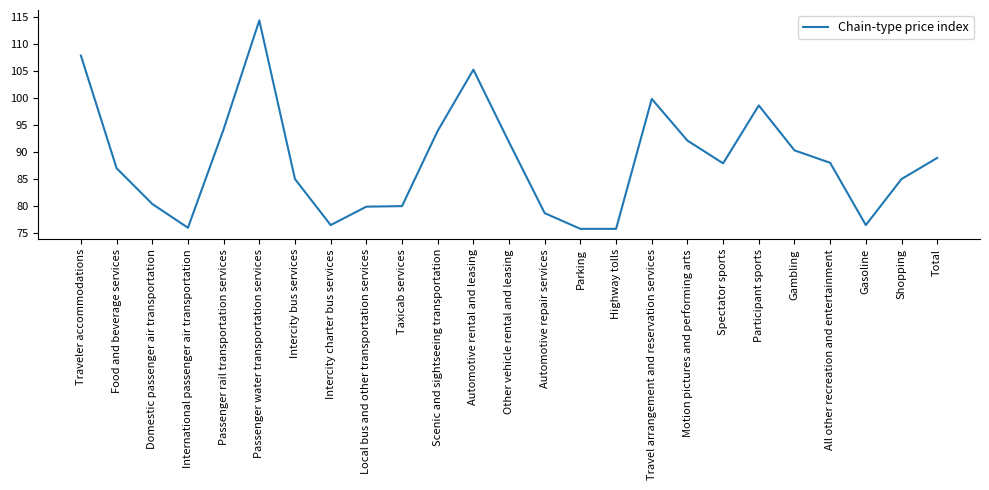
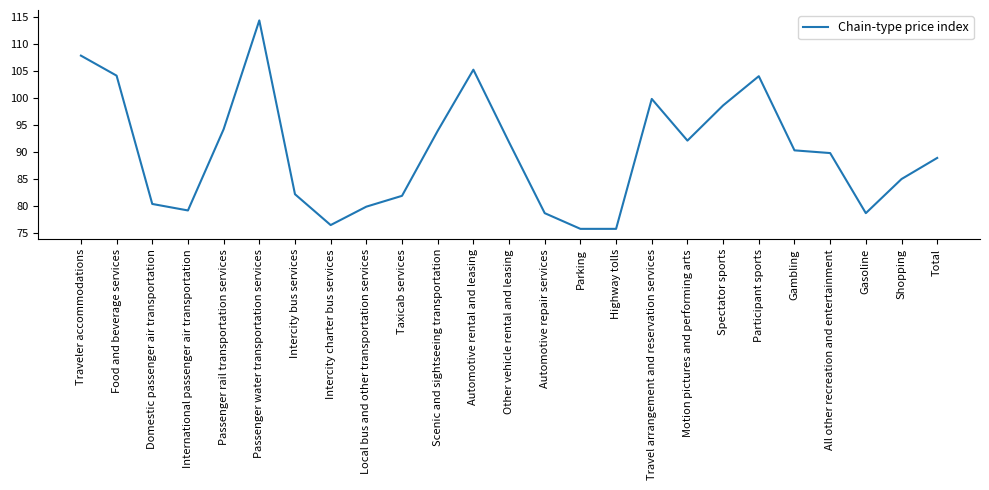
  {
    "Traveler accommodations": 108,
-   "Food and beverage services": 87,
+   "Food and beverage services": 104,
    "Domestic passenger air transportation": 80,
-   "International passenger air transportation": 76,
+   "International passenger air transportation": 79,
    "Passenger rail transportation services": 94,
    "Passenger water transportation services": 114,
-   "Intercity bus services": 85,
+   "Intercity bus services": 82,
    "Intercity charter bus services": 77,
    "Local bus and other transportation services": 80,
-   "Taxicab services": 80,
+   "Taxicab services": 82,
    "Scenic and sightseeing transportation": 94,
    "Automotive rental and leasing": 105,
    "Other vehicle rental and leasing": 92,
    "Automotive repair services": 79,
    "Parking": 76,
    "Highway tolls": 76,
    "Travel arrangement and reservation services": 100,
    "Motion pictures and performing arts": 92,
-   "Spectator sports": 88,
-   "Participant sports": 99,
+   "Spectator sports": 99,
+   "Participant sports": 104,
    "Gambling": 90,
-   "All other recreation and entertainment": 88,
-   "Gasoline": 77,
+   "All other recreation and entertainment": 90,
+   "Gasoline": 79,
    "Shopping": 85,
    "Total": 89
  }
